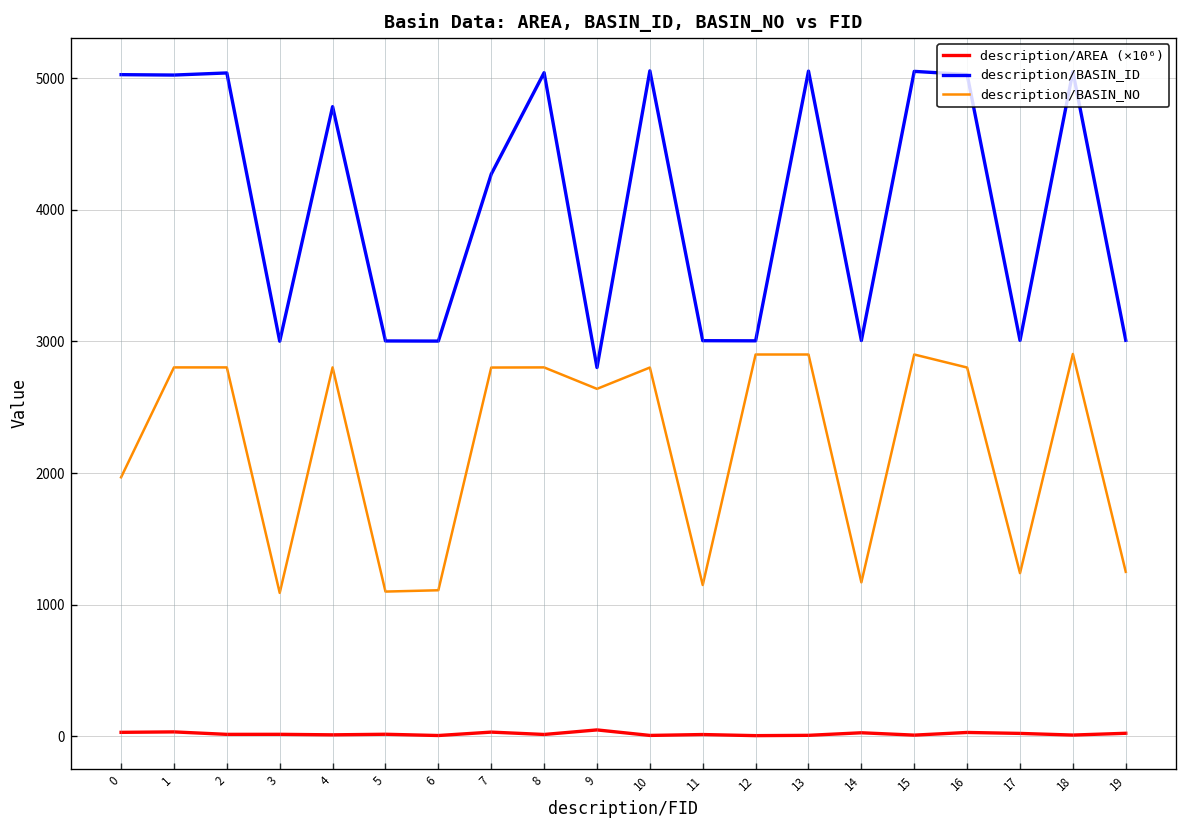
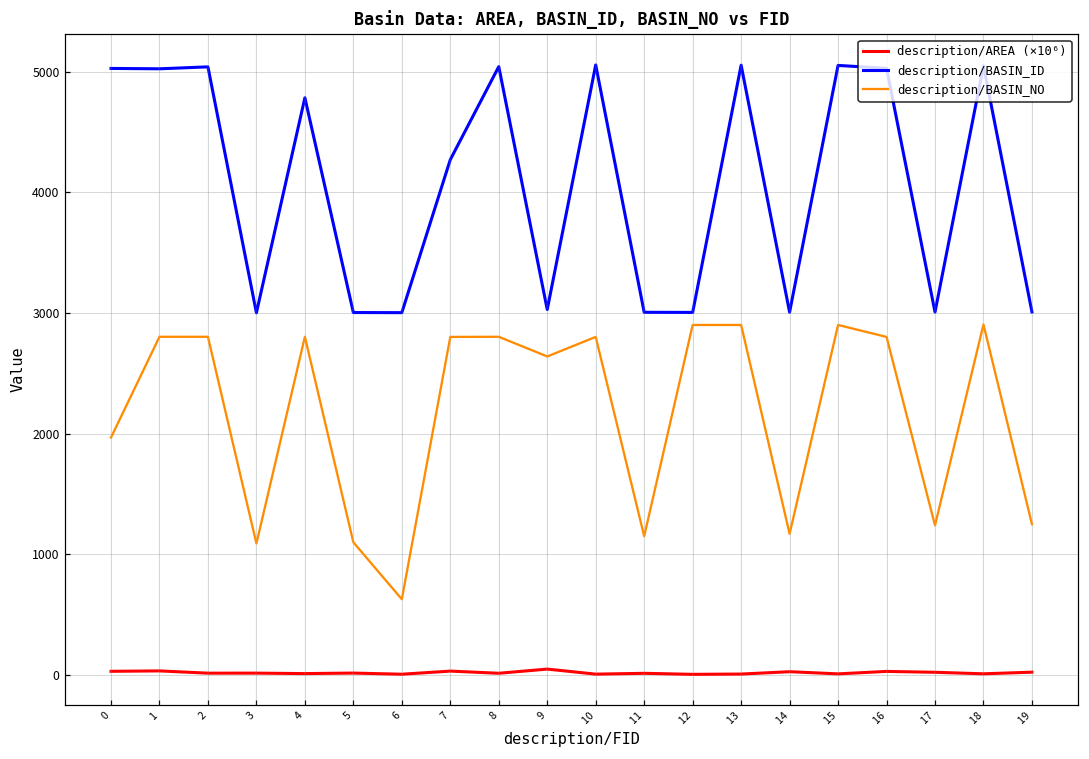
  {
    "description/AREA (×10⁶)": {
      "0": 30,
      "1": 30,
      "2": 20,
      "3": 20,
      "4": 10,
      "5": 20,
      "6": 10,
      "7": 30,
      "8": 10,
      "9": 50,
      "10": 10,
      "11": 10,
      "12": 10,
      "13": 10,
      "14": 30,
      "15": 10,
      "16": 30,
      "17": 20,
      "18": 10,
      "19": 20
    },
    "description/BASIN_ID": {
      "0": 5030,
      "1": 5020,
      "2": 5040,
      "3": 3000,
      "4": 4780,
      "5": 3000,
      "6": 3000,
      "7": 4270,
      "8": 5040,
-     "9": 2800,
+     "9": 3030,
      "10": 5060,
      "11": 3010,
      "12": 3010,
      "13": 5050,
      "14": 3010,
      "15": 5050,
      "17": 3010,
      "19": 3010
    },
    "description/BASIN_NO": {
      "0": 1970,
      "1": 2800,
      "2": 2800,
      "3": 1090,
      "4": 2800,
      "5": 1100,
-     "6": 1110,
+     "6": 630,
      "7": 2800,
      "8": 2800,
      "9": 2640,
      "10": 2800,
      "11": 1150,
      "12": 2900,
      "13": 2900,
      "14": 1170,
      "15": 2900,
      "16": 2800,
      "17": 1240,
      "18": 2910,
      "19": 1250
    }
  }
